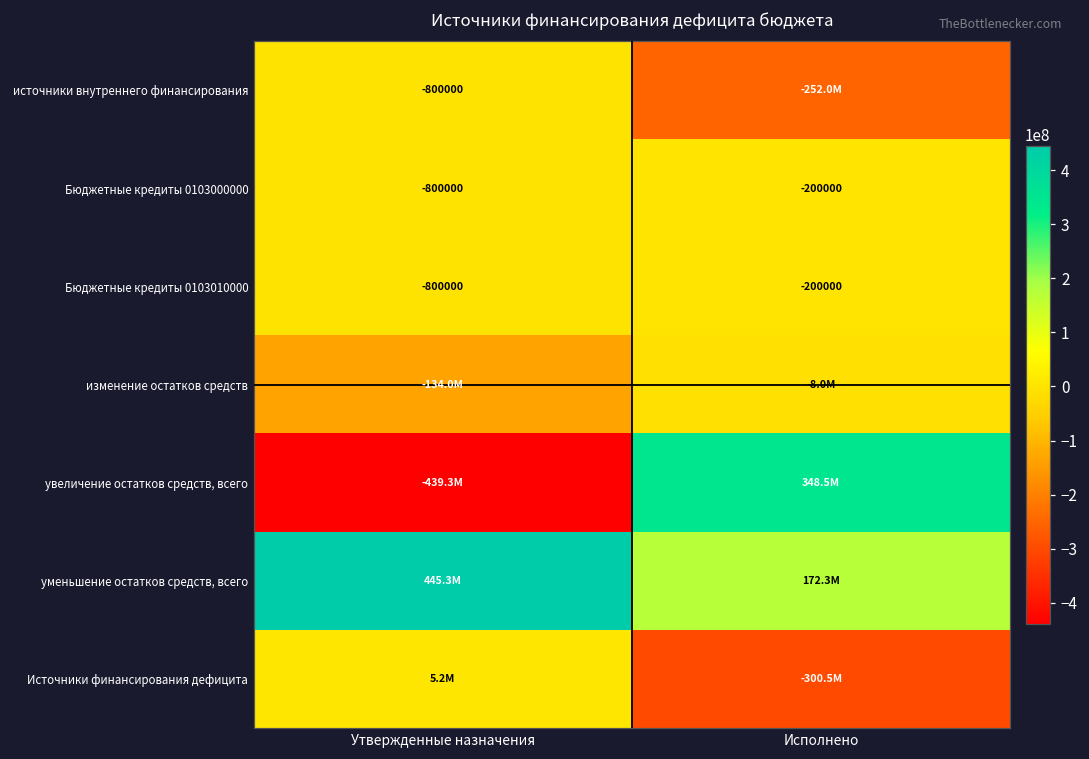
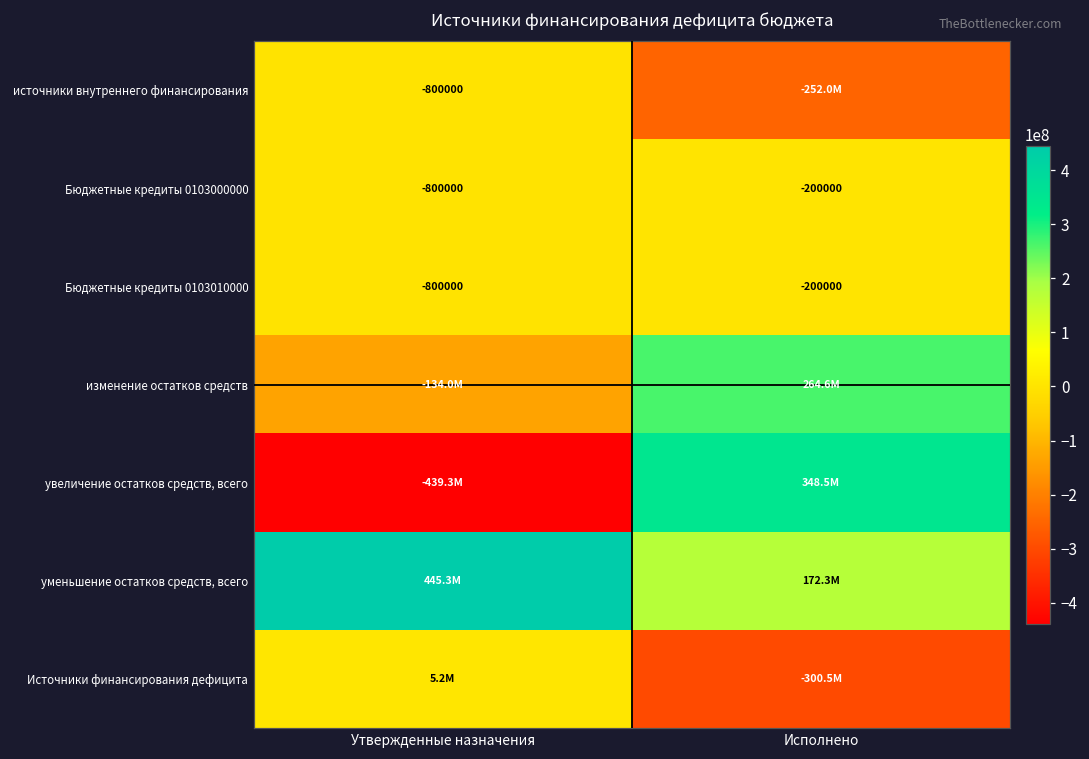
  {
    "источники внутреннего финансирования": {
      "Утвержденные назначения": "-800000",
      "Исполнено": "-252.0M"
    },
    "Бюджетные кредиты 0103000000": {
      "Утвержденные назначения": "-800000",
      "Исполнено": "-200000"
    },
    "Бюджетные кредиты 0103010000": {
      "Утвержденные назначения": "-800000",
      "Исполнено": "-200000"
    },
    "изменение остатков средств": {
      "Утвержденные назначения": "-134.0M",
-     "Исполнено": "-8.0M"
+     "Исполнено": "264.6M"
    },
    "увеличение остатков средств, всего": {
      "Утвержденные назначения": "-439.3M",
      "Исполнено": "348.5M"
    },
    "уменьшение остатков средств, всего": {
      "Утвержденные назначения": "445.3M",
      "Исполнено": "172.3M"
    },
    "Источники финансирования дефицита": {
      "Утвержденные назначения": "5.2M",
      "Исполнено": "-300.5M"
    }
  }
